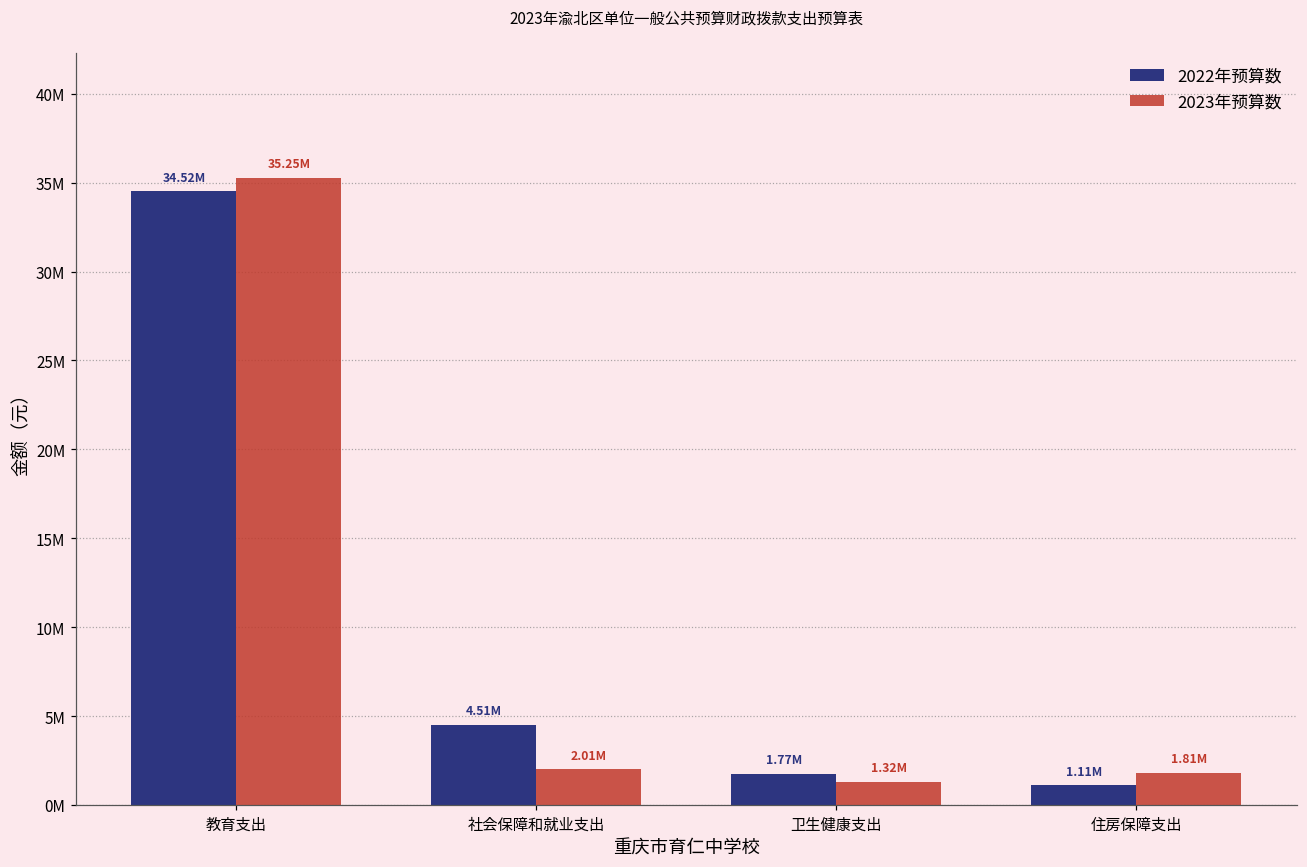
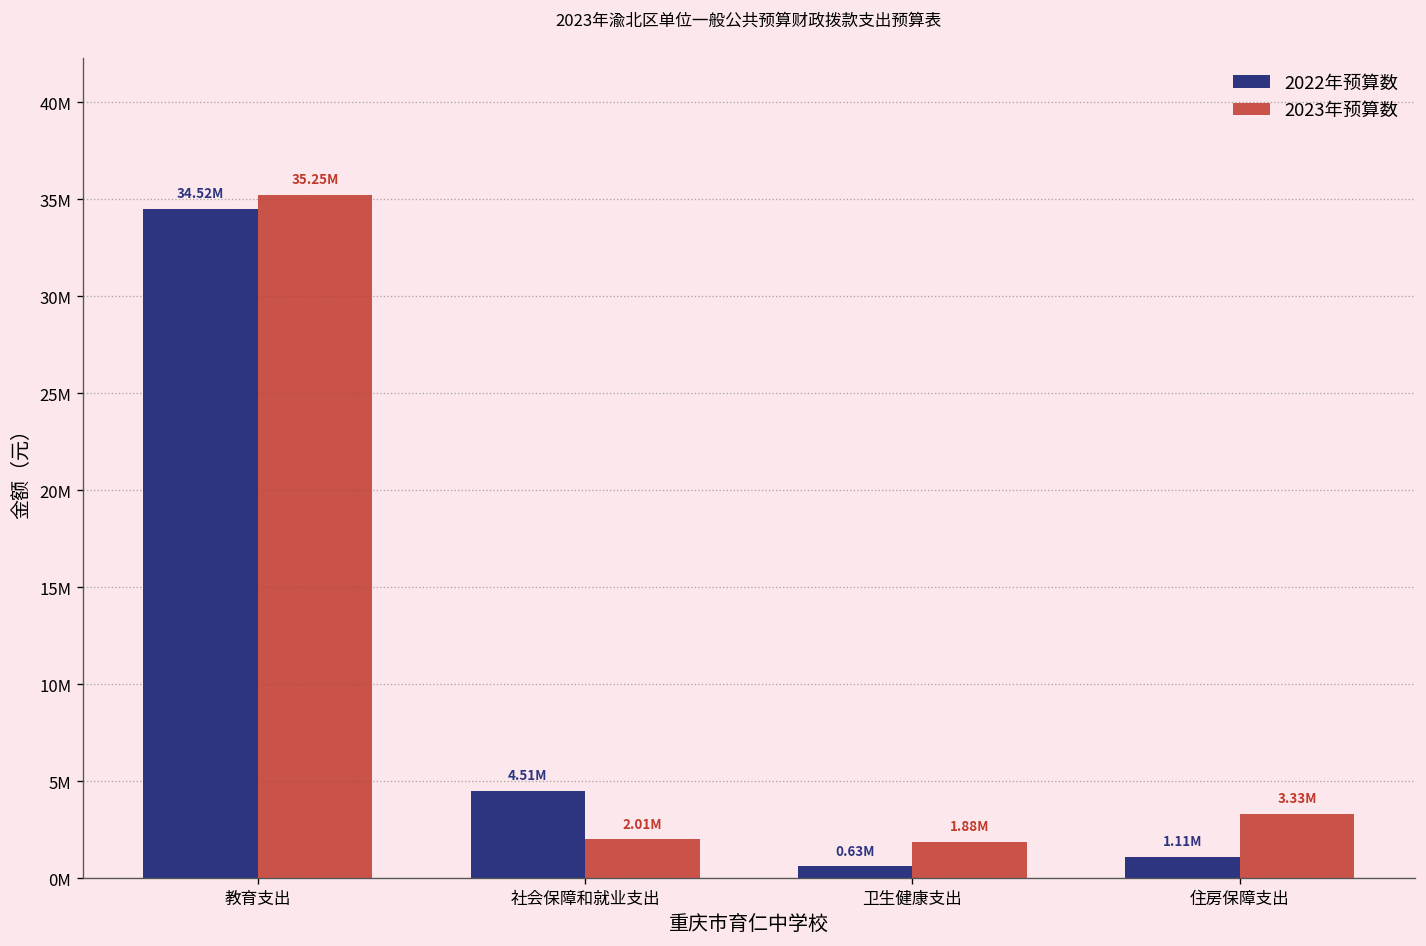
  {
    "2022年预算数": {
      "教育支出": "34.52M",
      "社会保障和就业支出": "4.51M",
-     "卫生健康支出": "1.77M",
+     "卫生健康支出": "0.63M",
      "住房保障支出": "1.11M"
    },
    "2023年预算数": {
      "教育支出": "35.25M",
      "社会保障和就业支出": "2.01M",
-     "卫生健康支出": "1.32M",
-     "住房保障支出": "1.81M"
+     "卫生健康支出": "1.88M",
+     "住房保障支出": "3.33M"
    }
  }
